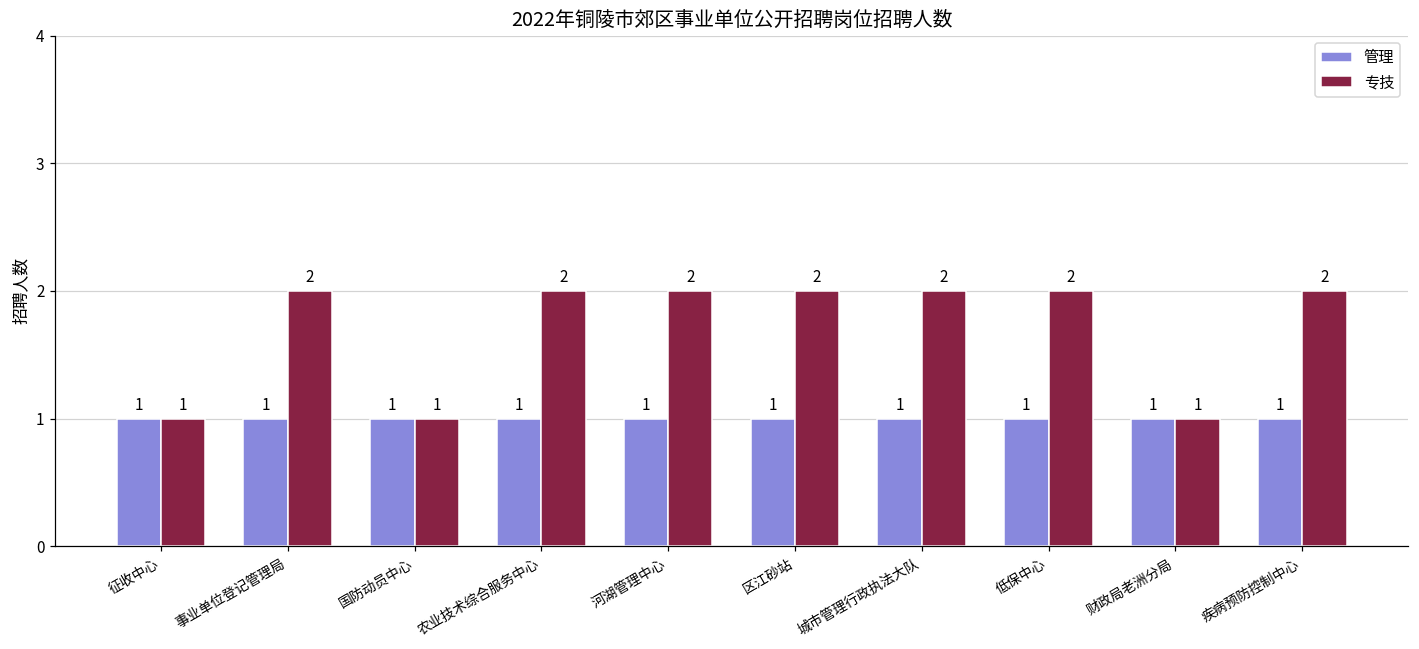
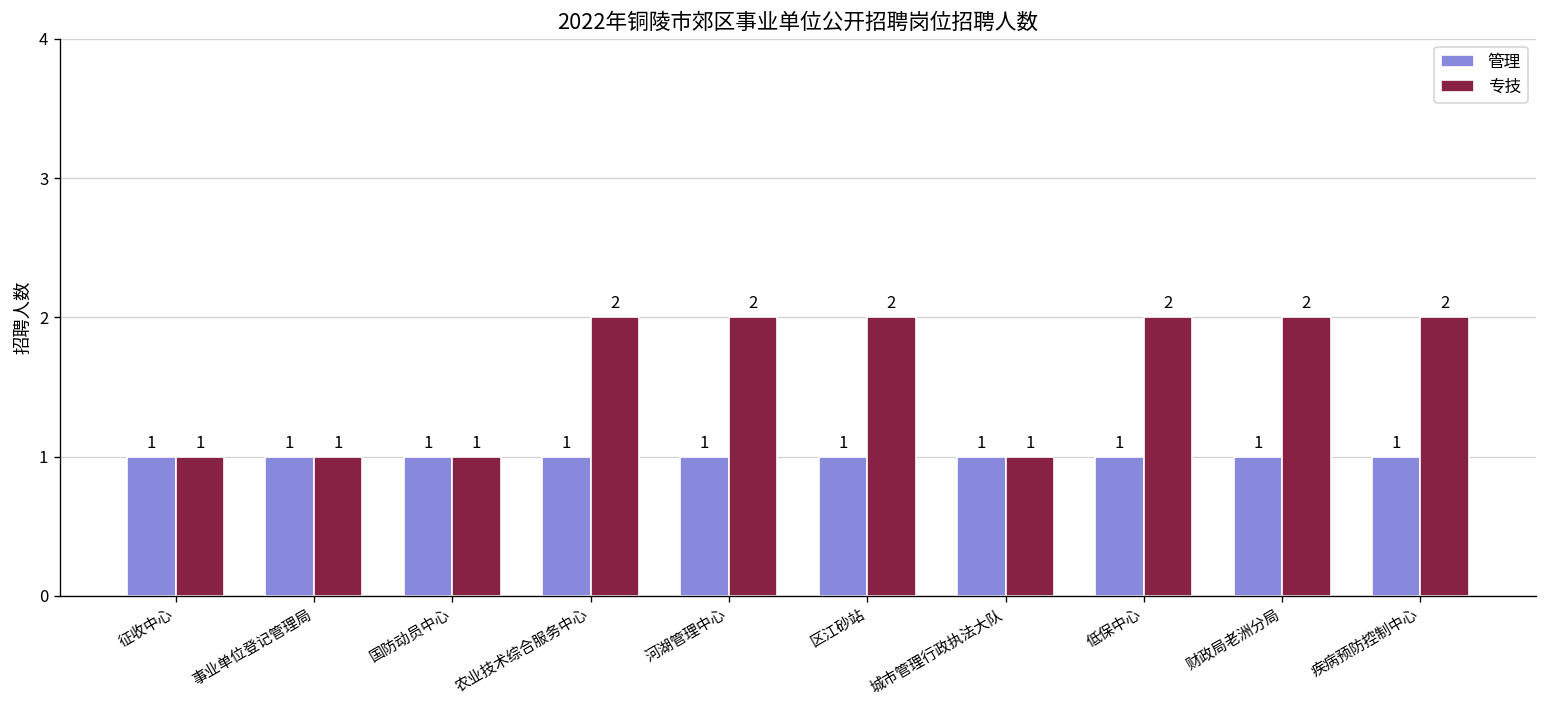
  {
    "管理": {
      "征收中心": 1,
      "事业单位登记管理局": 1,
      "国防动员中心": 1,
      "农业技术综合服务中心": 1,
      "河湖管理中心": 1,
      "区江砂站": 1,
      "城市管理行政执法大队": 1,
      "低保中心": 1,
      "财政局老洲分局": 1,
      "疾病预防控制中心": 1
    },
    "专技": {
      "征收中心": 1,
-     "事业单位登记管理局": 2,
+     "事业单位登记管理局": 1,
      "国防动员中心": 1,
      "农业技术综合服务中心": 2,
      "河湖管理中心": 2,
      "区江砂站": 2,
-     "城市管理行政执法大队": 2,
+     "城市管理行政执法大队": 1,
      "低保中心": 2,
-     "财政局老洲分局": 1,
+     "财政局老洲分局": 2,
      "疾病预防控制中心": 2
    }
  }
